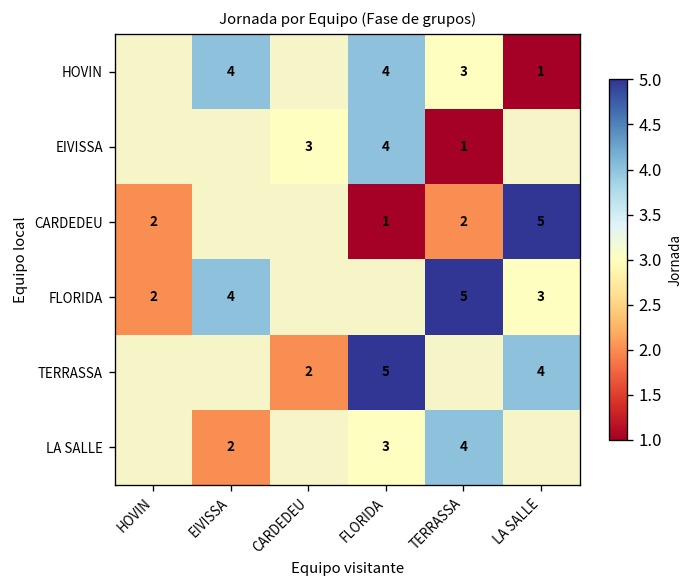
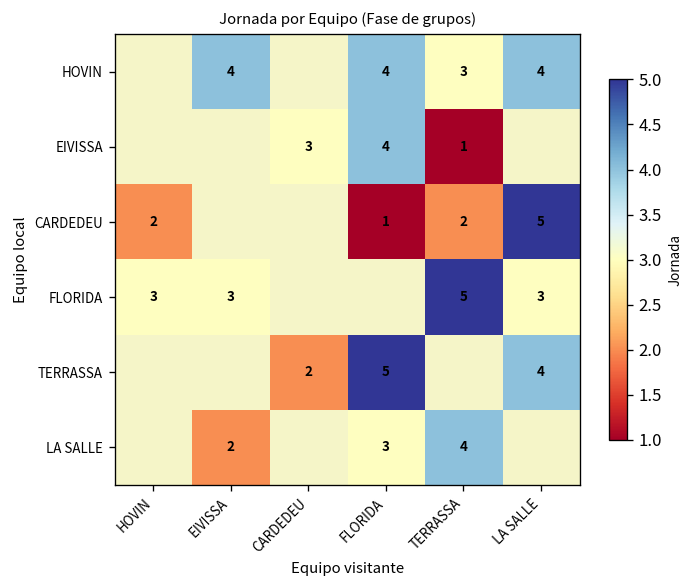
  {
    "HOVIN": {
      "EIVISSA": 4,
      "FLORIDA": 4,
      "TERRASSA": 3,
-     "LA SALLE": 1
+     "LA SALLE": 4
    },
    "EIVISSA": {
      "CARDEDEU": 3,
      "FLORIDA": 4,
      "TERRASSA": 1
    },
    "CARDEDEU": {
      "HOVIN": 2,
      "FLORIDA": 1,
      "TERRASSA": 2,
      "LA SALLE": 5
    },
    "FLORIDA": {
-     "HOVIN": 2,
-     "EIVISSA": 4,
+     "HOVIN": 3,
+     "EIVISSA": 3,
      "TERRASSA": 5,
      "LA SALLE": 3
    },
    "TERRASSA": {
      "CARDEDEU": 2,
      "FLORIDA": 5,
      "LA SALLE": 4
    },
    "LA SALLE": {
      "EIVISSA": 2,
      "FLORIDA": 3,
      "TERRASSA": 4
    }
  }
